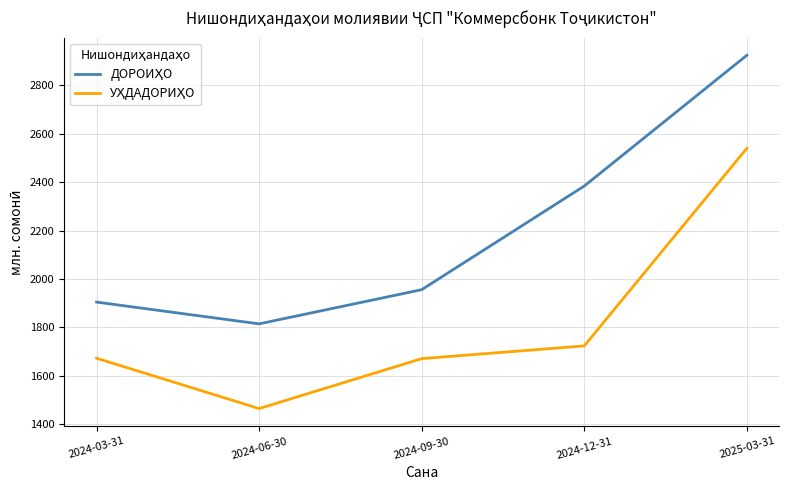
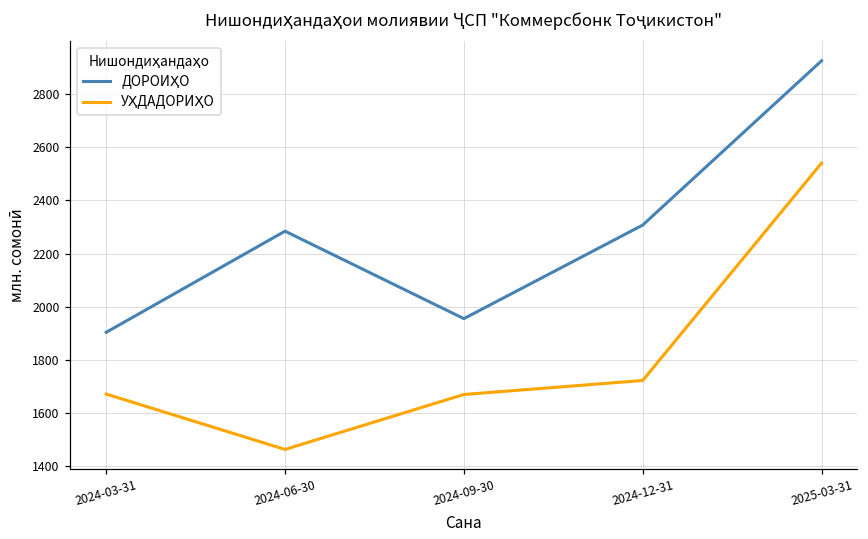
  {
    "ДОРОИҲО": {
      "2024-03-31": 1900,
-     "2024-06-30": 1810,
+     "2024-06-30": 2280,
      "2024-09-30": 1960,
-     "2024-12-31": 2380,
+     "2024-12-31": 2310,
      "2025-03-31": 2920
    },
    "УҲДАДОРИҲО": {
      "2024-03-31": 1670,
      "2024-06-30": 1460,
      "2024-09-30": 1670,
      "2024-12-31": 1720,
      "2025-03-31": 2540
    }
  }
